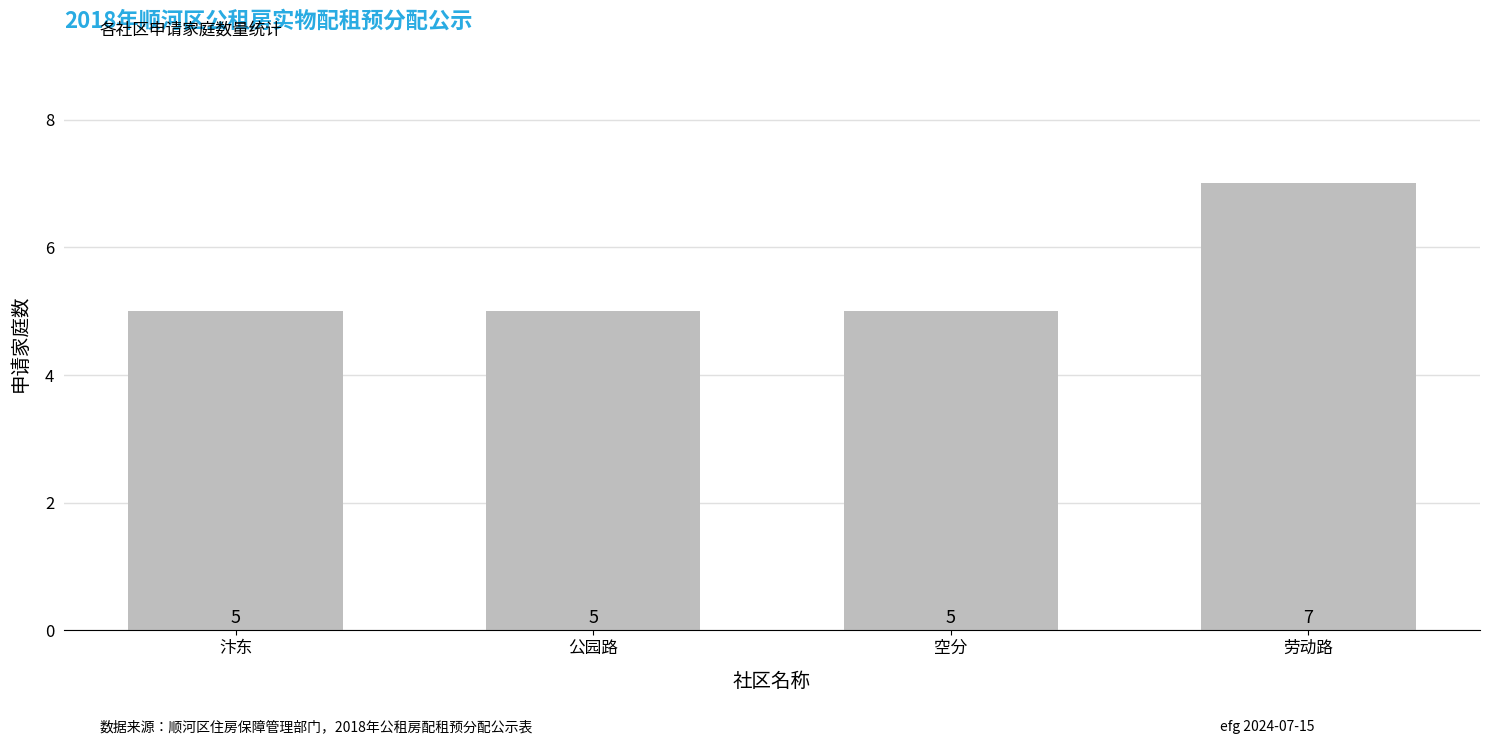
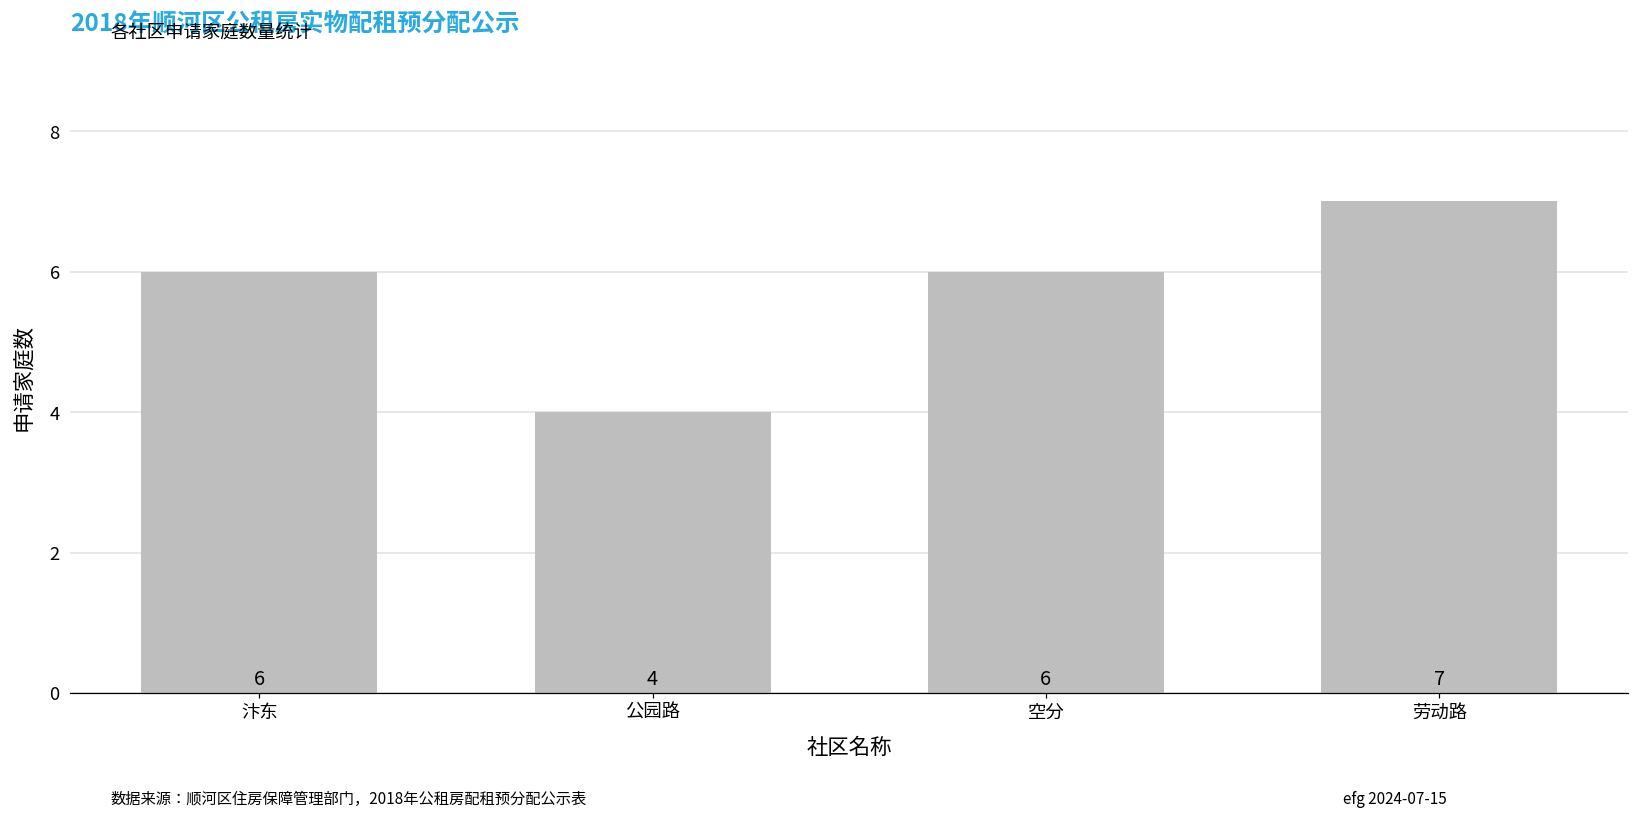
  {
-   "汴东": 5,
-   "公园路": 5,
-   "空分": 5,
+   "汴东": 6,
+   "公园路": 4,
+   "空分": 6,
    "劳动路": 7
  }
